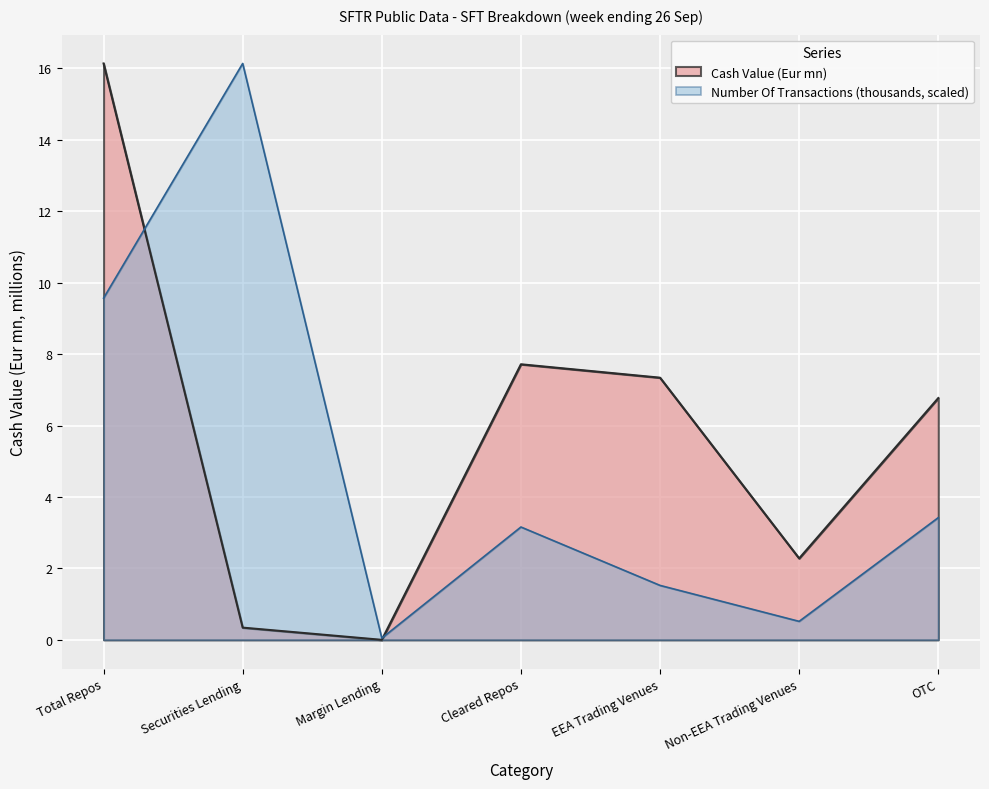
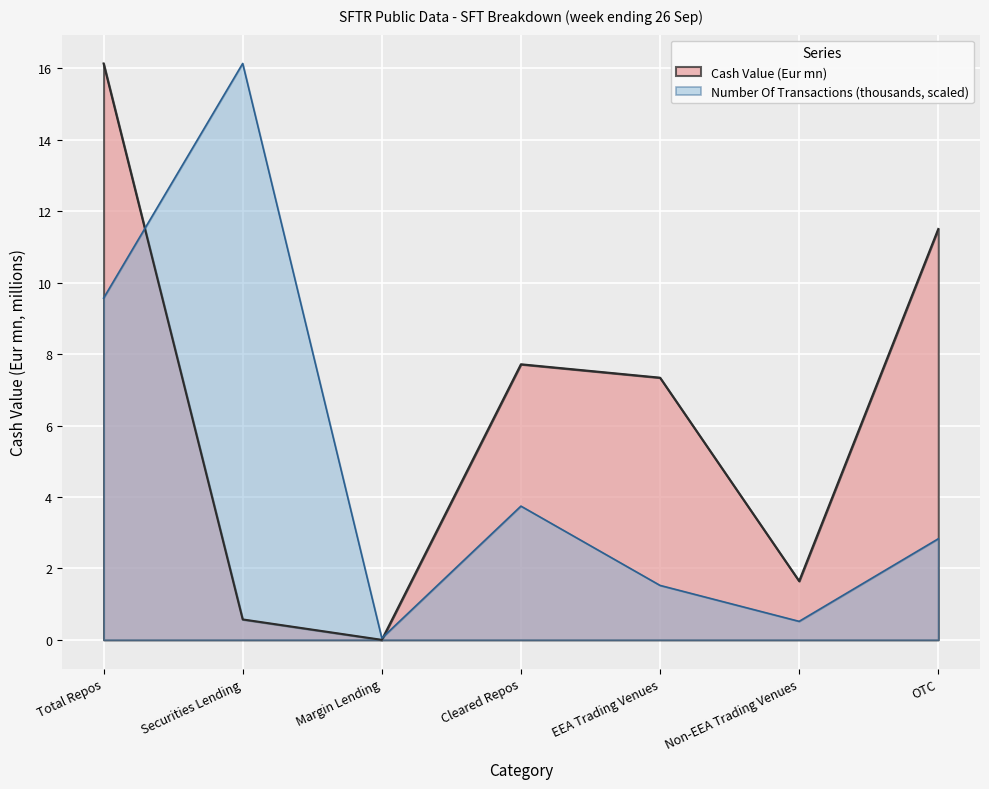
  {
    "Cash Value (Eur mn)": {
      "Total Repos": 16.1,
-     "Securities Lending": 0.3,
+     "Securities Lending": 0.6,
      "Cleared Repos": 7.7,
      "EEA Trading Venues": 7.3,
-     "Non-EEA Trading Venues": 2.3,
-     "OTC": 6.8
+     "Non-EEA Trading Venues": 1.6,
+     "OTC": 11.5
    },
    "Number Of Transactions (thousands, scaled)": {
      "Total Repos": 9.6,
      "Securities Lending": 16.1,
-     "Cleared Repos": 3.2,
+     "Cleared Repos": 3.7,
      "EEA Trading Venues": 1.5,
      "Non-EEA Trading Venues": 0.5,
-     "OTC": 3.4
+     "OTC": 2.8
    }
  }
